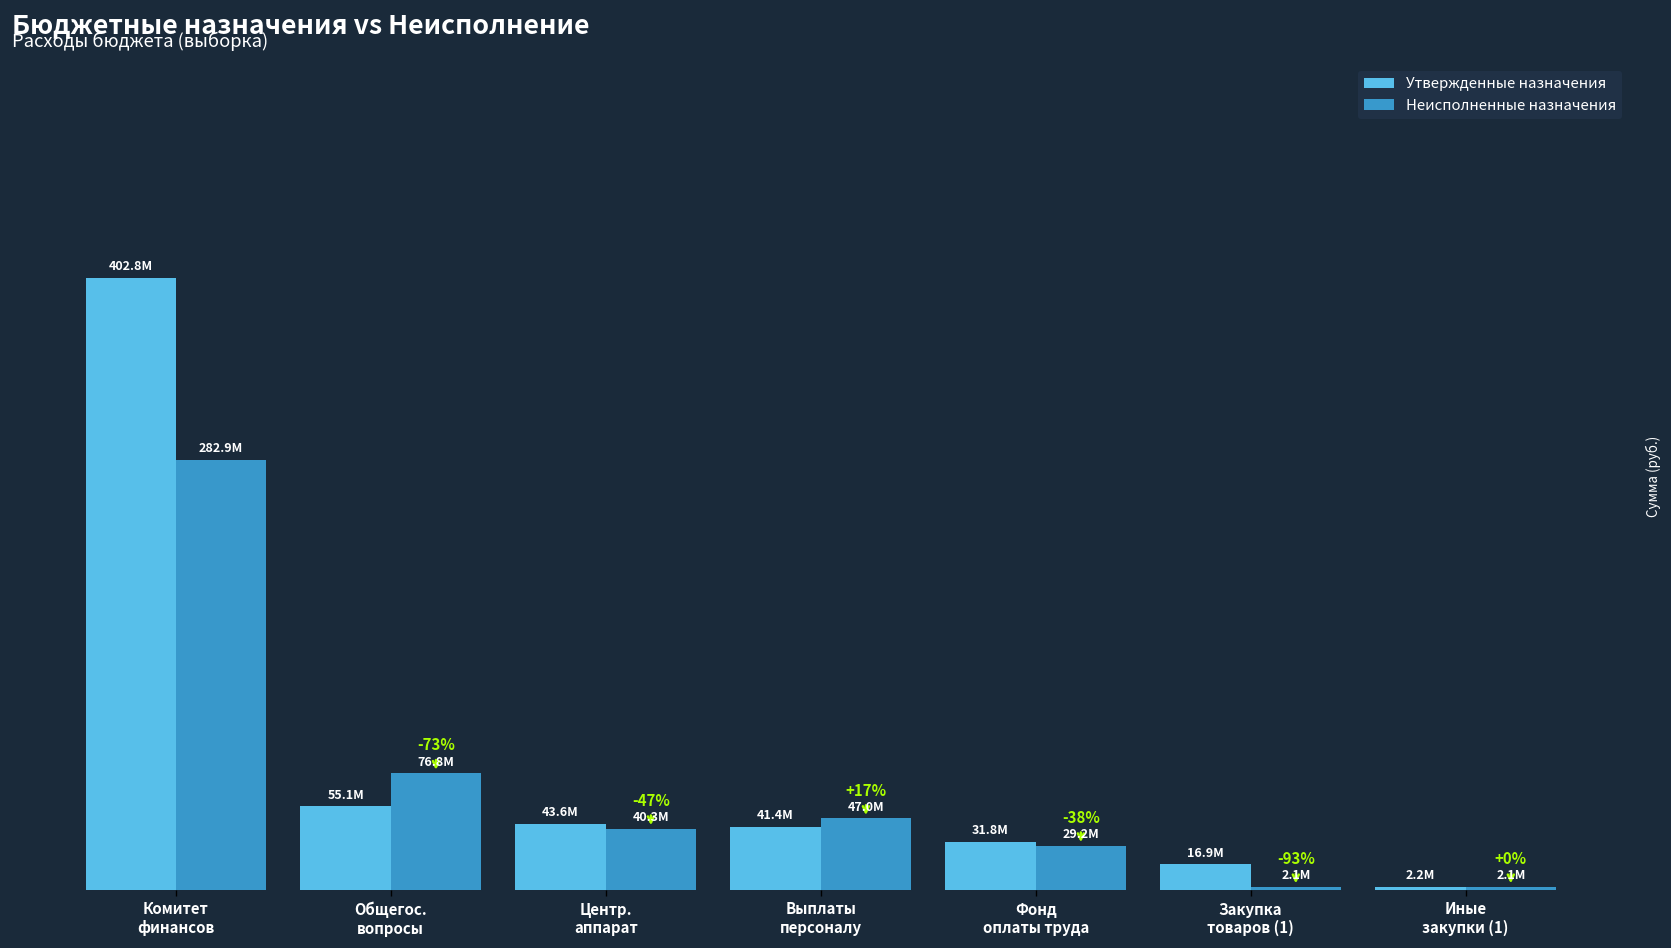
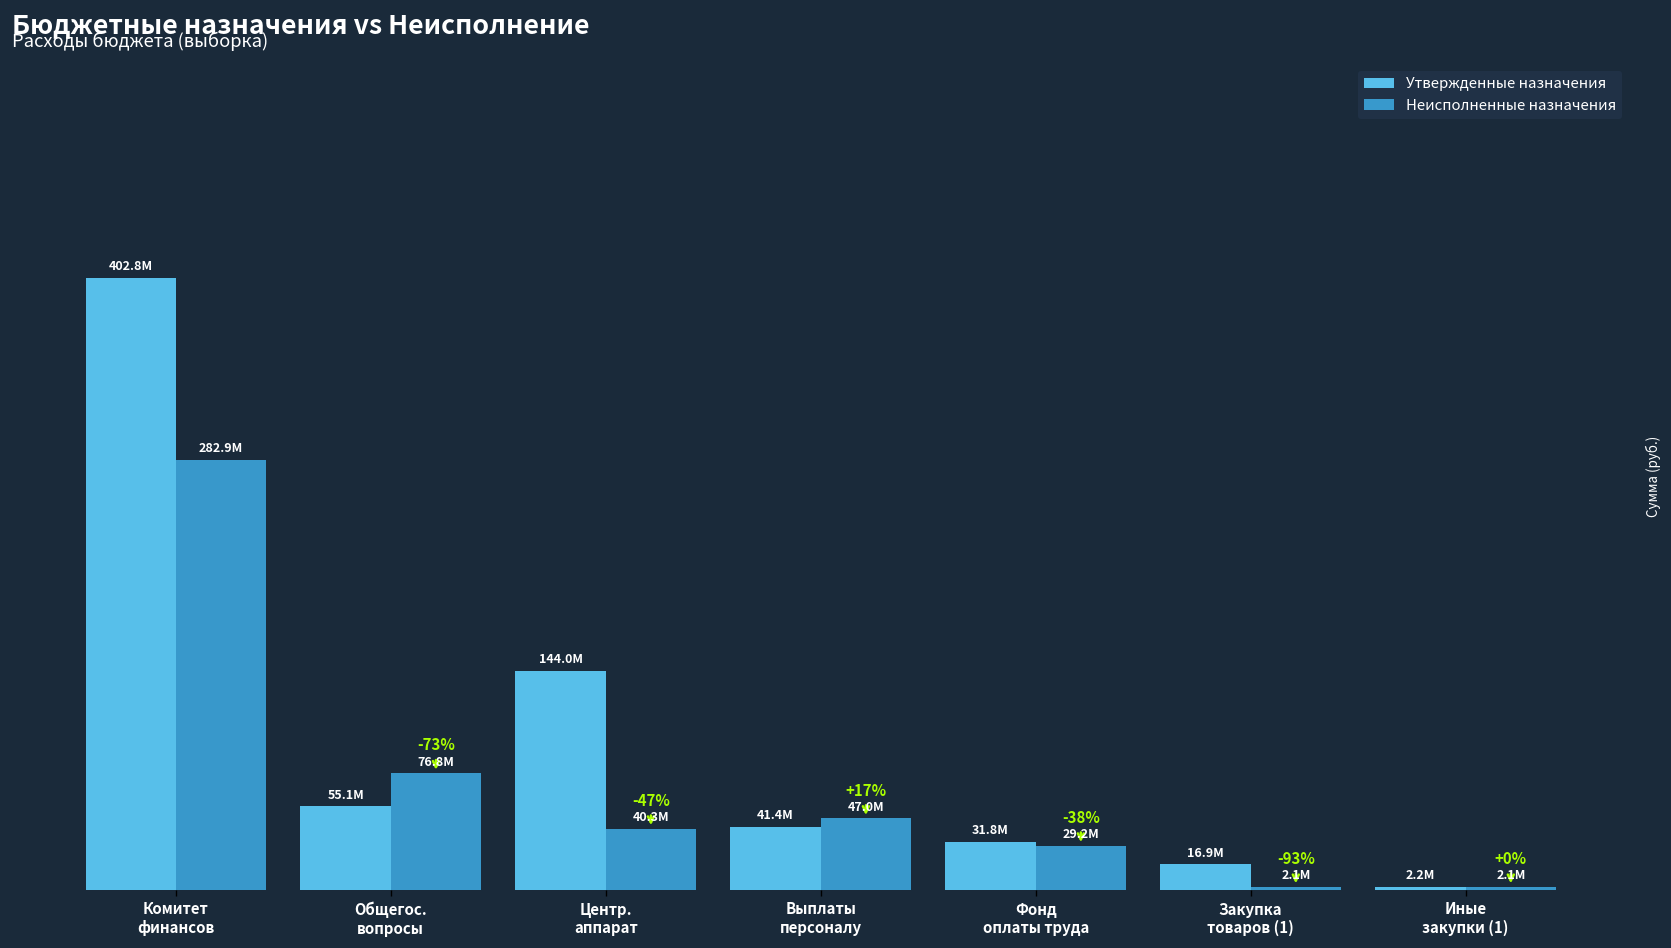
  {
    "Утвержденные назначения": {
      "Комитет финансов": "402.8M",
      "Общегос. вопросы": "55.1M",
-     "Центр. аппарат": "43.6M",
+     "Центр. аппарат": "144.0M",
      "Выплаты персоналу": "41.4M",
      "Фонд оплаты труда": "31.8M",
      "Закупка товаров (1)": "16.9M",
      "Иные закупки (1)": "2.2M"
    },
    "Неисполненные назначения": {
      "Комитет финансов": "282.9M"
    }
  }
